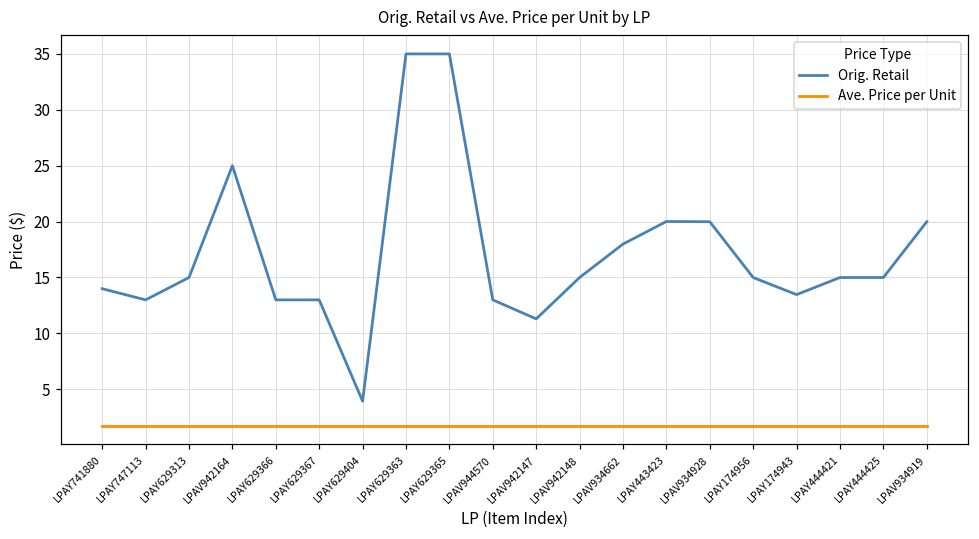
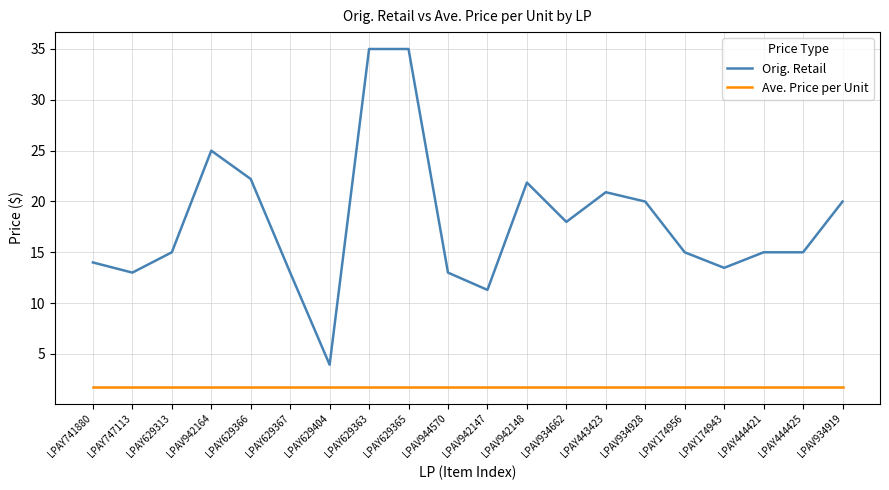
  {
    "Orig. Retail": {
      "LPAY741880": 14.0,
      "LPAY747113": 13.0,
      "LPAY629313": 15.0,
      "LPAV942164": 25.0,
-     "LPAY629366": 13.0,
+     "LPAY629366": 22.2,
      "LPAY629367": 13.0,
      "LPAY629404": 3.9,
      "LPAY629363": 35.0,
      "LPAY629365": 35.0,
      "LPAV944570": 13.0,
      "LPAV942147": 11.3,
-     "LPAV942148": 15.0,
+     "LPAV942148": 21.9,
      "LPAV934662": 18.0,
-     "LPAY443423": 20.0,
+     "LPAY443423": 20.9,
      "LPAV934928": 20.0,
      "LPAY174956": 15.0,
      "LPAY174943": 13.5,
      "LPAY444421": 15.0,
      "LPAY444425": 15.0,
      "LPAV934919": 20.0
    },
    "Ave. Price per Unit": {
      "LPAY741880": 1.8,
      "LPAY747113": 1.8,
      "LPAY629313": 1.8,
      "LPAV942164": 1.8,
      "LPAY629366": 1.8,
      "LPAY629367": 1.8,
      "LPAY629404": 1.8,
      "LPAY629363": 1.8,
      "LPAY629365": 1.8,
      "LPAV944570": 1.8,
      "LPAV942147": 1.8,
      "LPAV942148": 1.8,
      "LPAV934662": 1.8,
      "LPAY443423": 1.8,
      "LPAV934928": 1.8,
      "LPAY174956": 1.8,
      "LPAY174943": 1.8,
      "LPAY444421": 1.8,
      "LPAY444425": 1.8,
      "LPAV934919": 1.8
    }
  }
